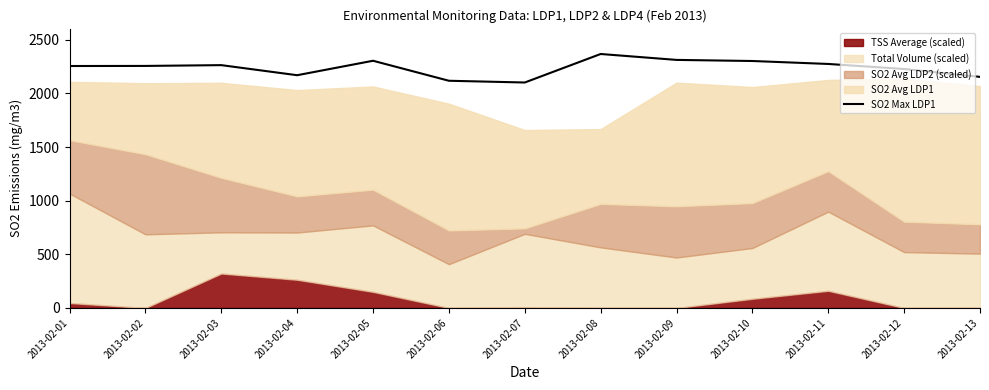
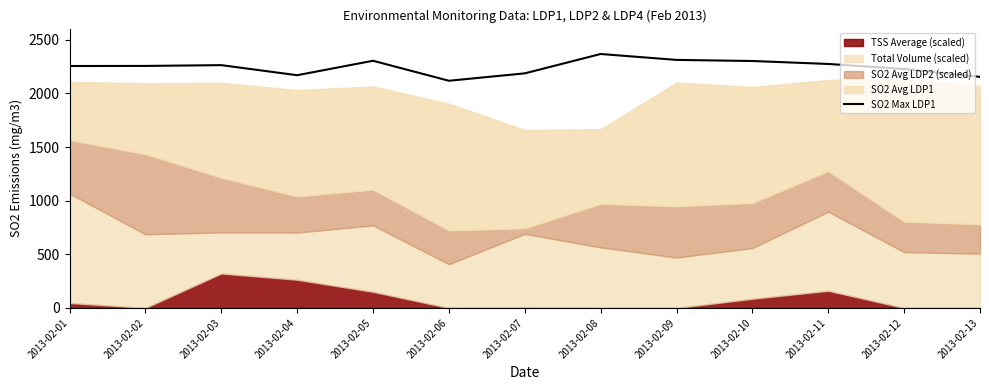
  {
    "SO2 Max LDP1": {
      "2013-02-01": 2260,
      "2013-02-02": 2260,
      "2013-02-03": 2260,
      "2013-02-04": 2170,
      "2013-02-05": 2310,
      "2013-02-06": 2120,
-     "2013-02-07": 2100,
+     "2013-02-07": 2190,
      "2013-02-08": 2370,
      "2013-02-09": 2310,
      "2013-02-10": 2300,
      "2013-02-11": 2280,
      "2013-02-13": 2150
    },
    "TSS Average (scaled)": {
      "2013-02-01": 50,
      "2013-02-02": 0,
      "2013-02-03": 320,
      "2013-02-04": 260,
      "2013-02-05": 150,
      "2013-02-06": 0,
      "2013-02-08": 0,
      "2013-02-09": 0,
      "2013-02-10": 90,
      "2013-02-11": 160,
      "2013-02-12": 0,
      "2013-02-13": 0
    },
    "SO2 Avg LDP2 (scaled)": {
      "2013-02-01": 500,
      "2013-02-02": 750,
      "2013-02-03": 510,
      "2013-02-04": 340,
      "2013-02-05": 330,
      "2013-02-06": 310,
      "2013-02-07": 50,
      "2013-02-08": 410,
      "2013-02-09": 480,
      "2013-02-10": 420,
      "2013-02-11": 380,
      "2013-02-12": 280,
      "2013-02-13": 270
    }
  }
